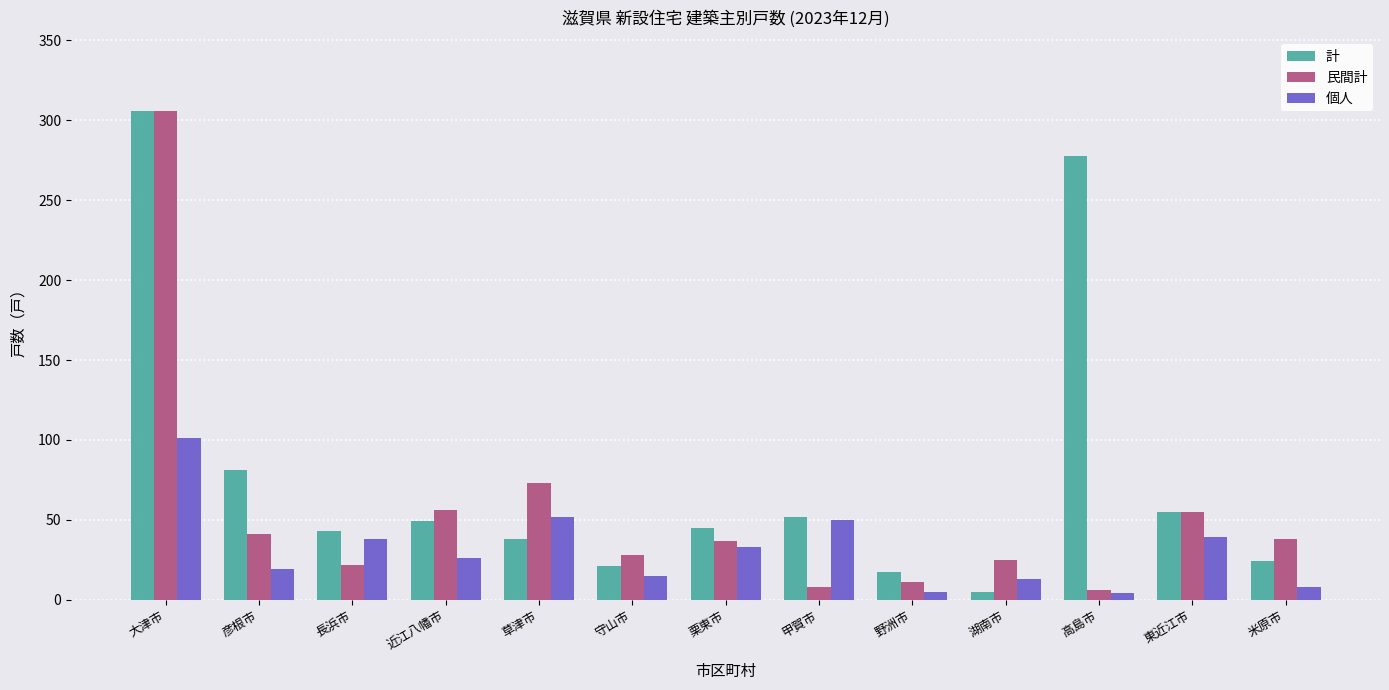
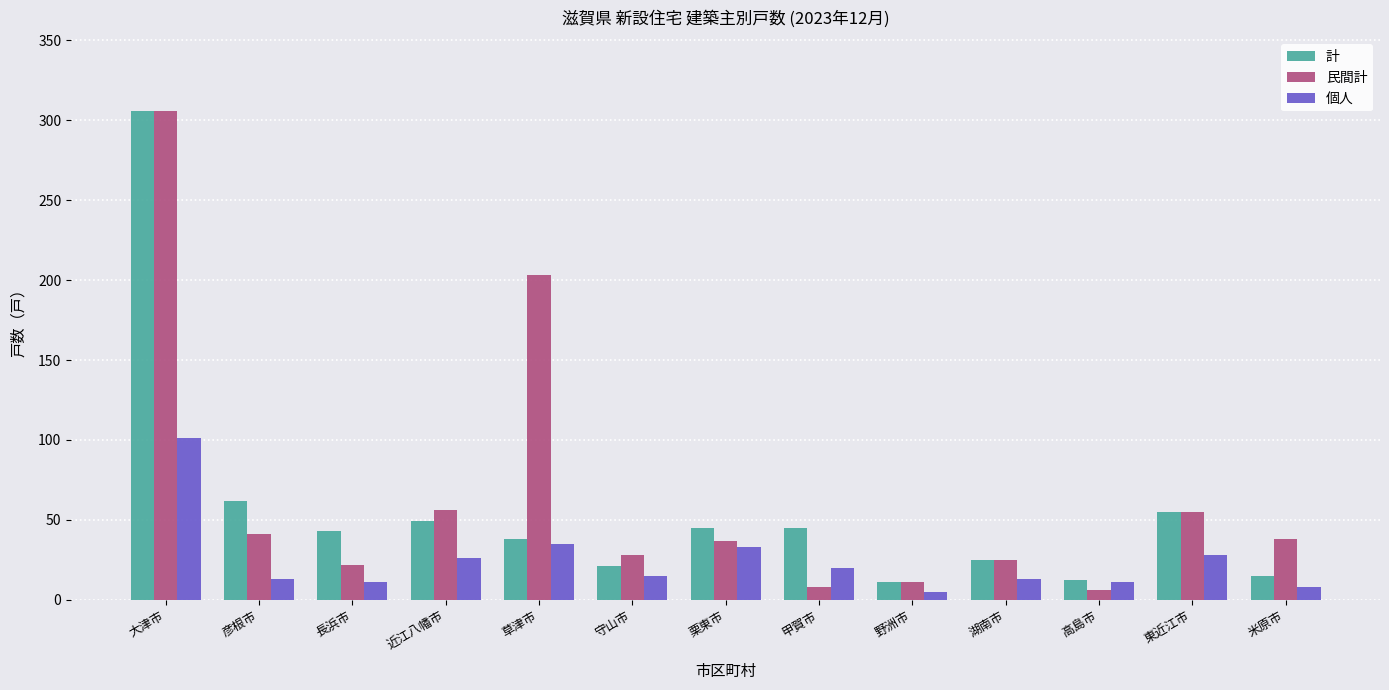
  {
    "計": {
      "大津市": 306,
-     "彦根市": 81,
+     "彦根市": 62,
      "長浜市": 43,
      "近江八幡市": 49,
      "草津市": 38,
      "守山市": 21,
      "栗東市": 45,
-     "甲賀市": 52,
-     "野洲市": 17,
-     "湖南市": 5,
-     "高島市": 278,
+     "甲賀市": 45,
+     "野洲市": 11,
+     "湖南市": 25,
+     "高島市": 12,
      "東近江市": 55,
-     "米原市": 24
+     "米原市": 15
    },
    "民間計": {
      "大津市": 306,
      "彦根市": 41,
      "長浜市": 22,
      "近江八幡市": 56,
-     "草津市": 73,
+     "草津市": 203,
      "守山市": 28,
      "栗東市": 37,
      "甲賀市": 8,
      "野洲市": 11,
      "湖南市": 25,
      "高島市": 6,
      "東近江市": 55,
      "米原市": 38
    },
    "個人": {
      "大津市": 101,
-     "彦根市": 19,
-     "長浜市": 38,
+     "彦根市": 13,
+     "長浜市": 11,
      "近江八幡市": 26,
-     "草津市": 52,
+     "草津市": 35,
      "守山市": 15,
      "栗東市": 33,
-     "甲賀市": 50,
+     "甲賀市": 20,
      "野洲市": 5,
      "湖南市": 13,
-     "高島市": 4,
-     "東近江市": 39,
+     "高島市": 11,
+     "東近江市": 28,
      "米原市": 8
    }
  }
